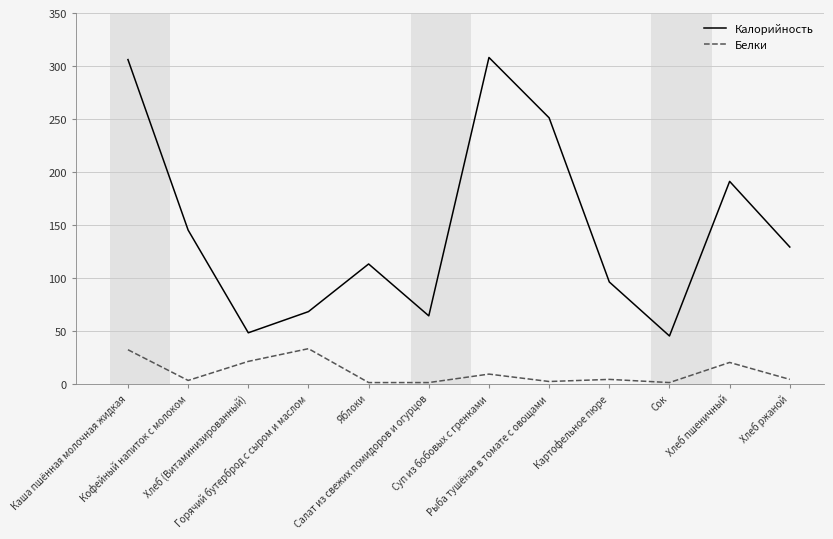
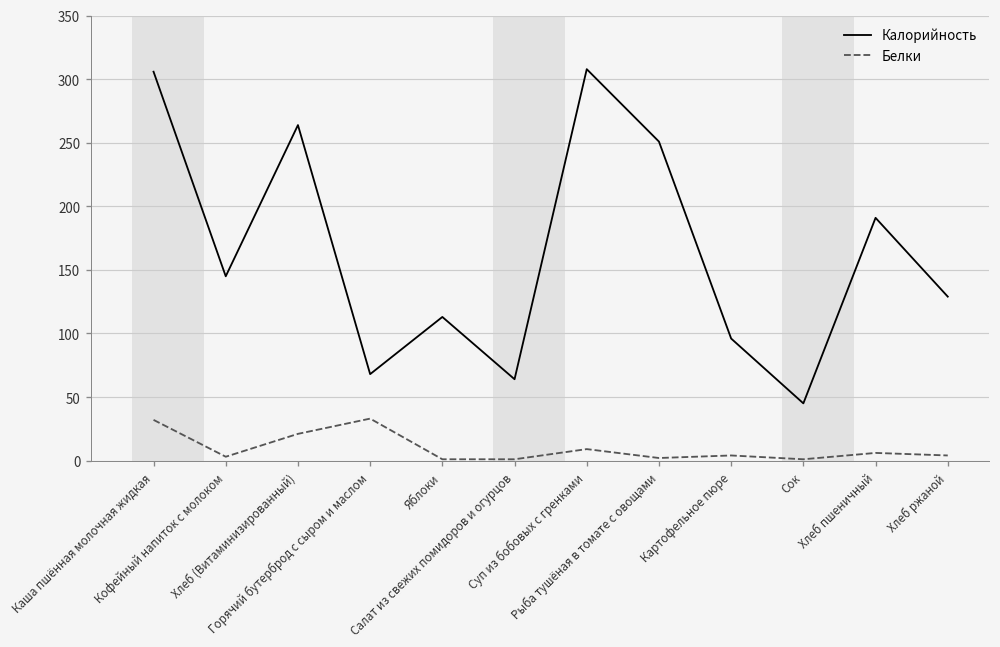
  {
    "Калорийность": {
      "Каша пшённая молочная жидкая": 306,
      "Кофейный напиток с молоком": 145,
-     "Хлеб (Витаминизированный)": 48,
+     "Хлеб (Витаминизированный)": 264,
      "Горячий бутерброд с сыром и маслом": 68,
      "Яблоки": 113,
      "Салат из свежих помидоров и огурцов": 64,
      "Суп из бобовых с гренками": 308,
      "Рыба тушёная в томате с овощами": 251,
      "Картофельное пюре": 96,
      "Сок": 45,
      "Хлеб пшеничный": 191,
      "Хлеб ржаной": 129
    },
    "Белки": {
      "Каша пшённая молочная жидкая": 32,
      "Кофейный напиток с молоком": 3,
      "Хлеб (Витаминизированный)": 21,
      "Горячий бутерброд с сыром и маслом": 33,
      "Яблоки": 1,
      "Салат из свежих помидоров и огурцов": 1,
      "Суп из бобовых с гренками": 9,
      "Рыба тушёная в томате с овощами": 2,
      "Картофельное пюре": 4,
      "Сок": 1,
-     "Хлеб пшеничный": 20,
+     "Хлеб пшеничный": 6,
      "Хлеб ржаной": 4
    }
  }
